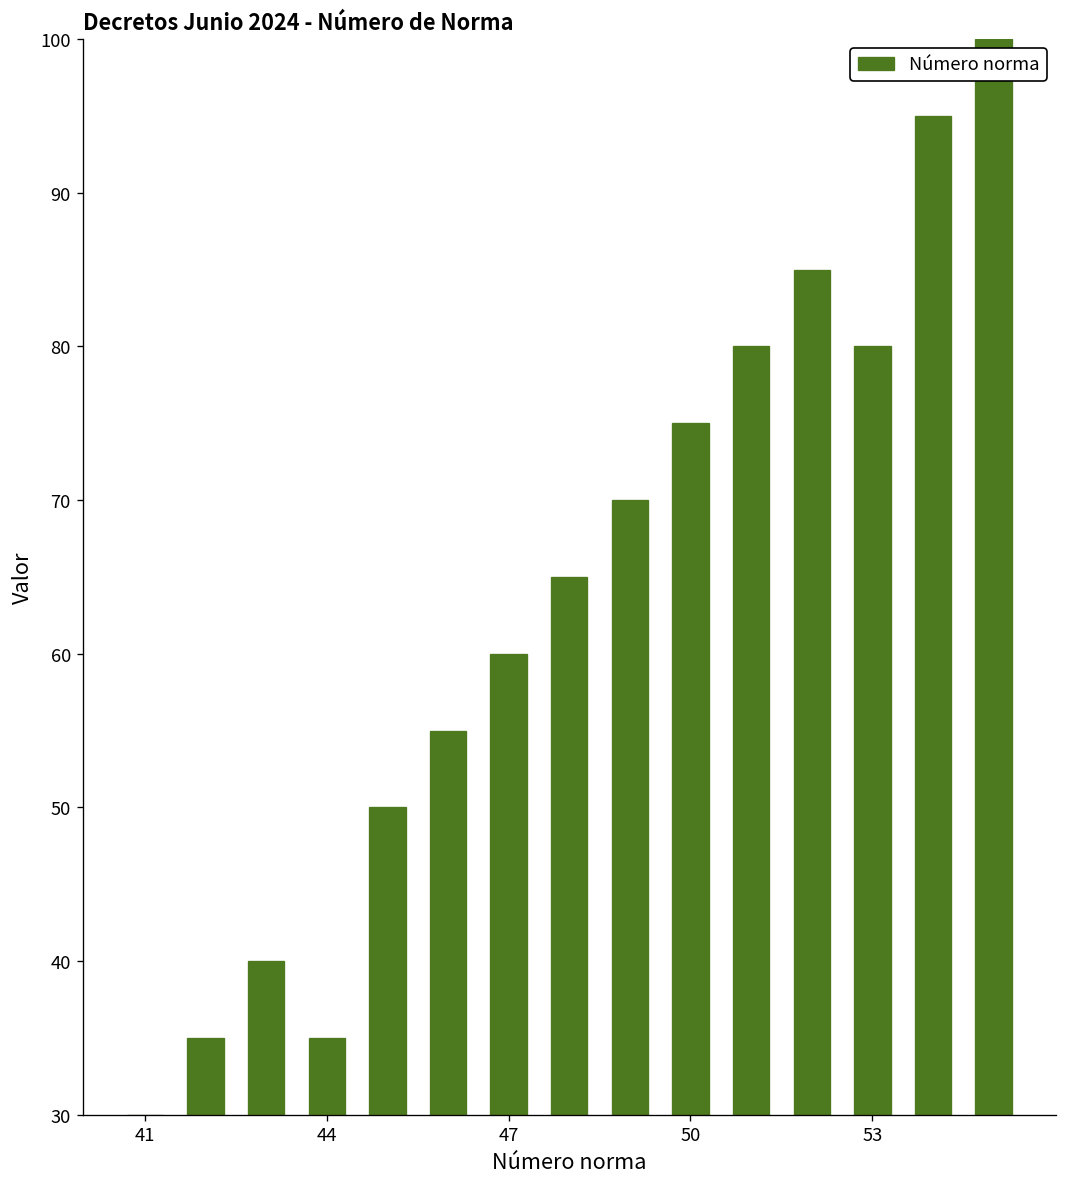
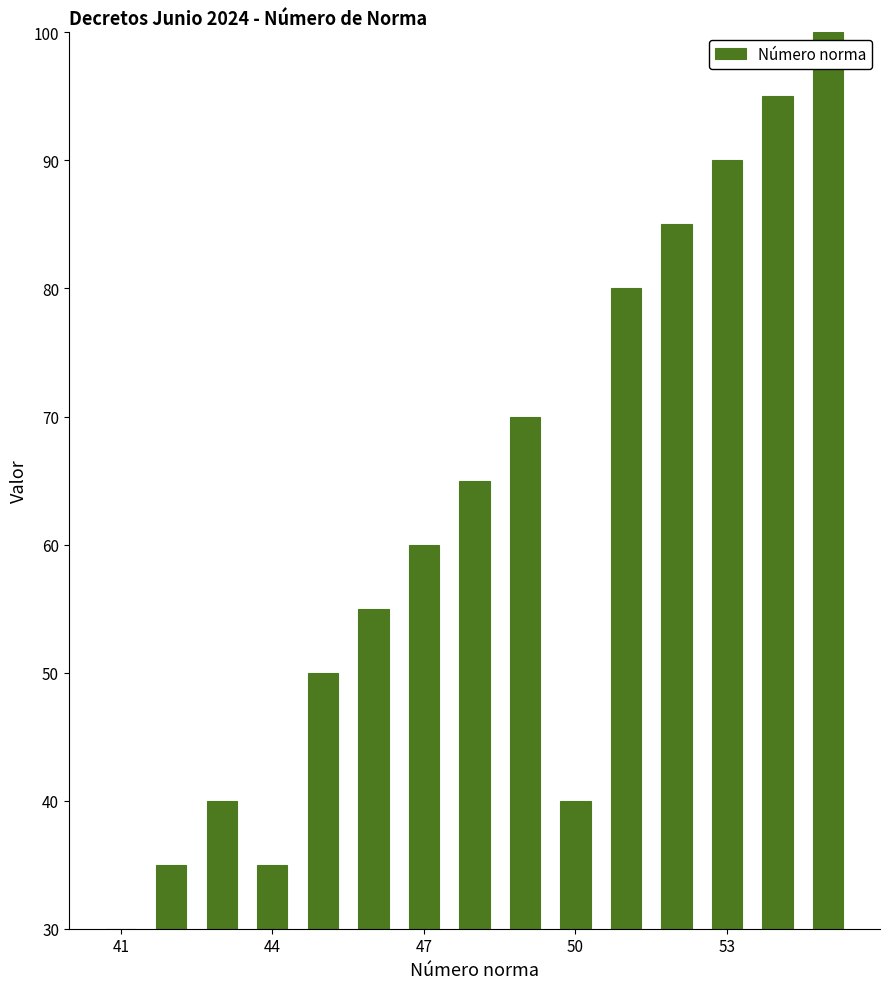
  {
    "41": 30.0,
    "44": 35.0,
    "47": 60.0,
-   "50": 75.0,
-   "53": 80.0
+   "50": 40.0,
+   "53": 90.0
  }
